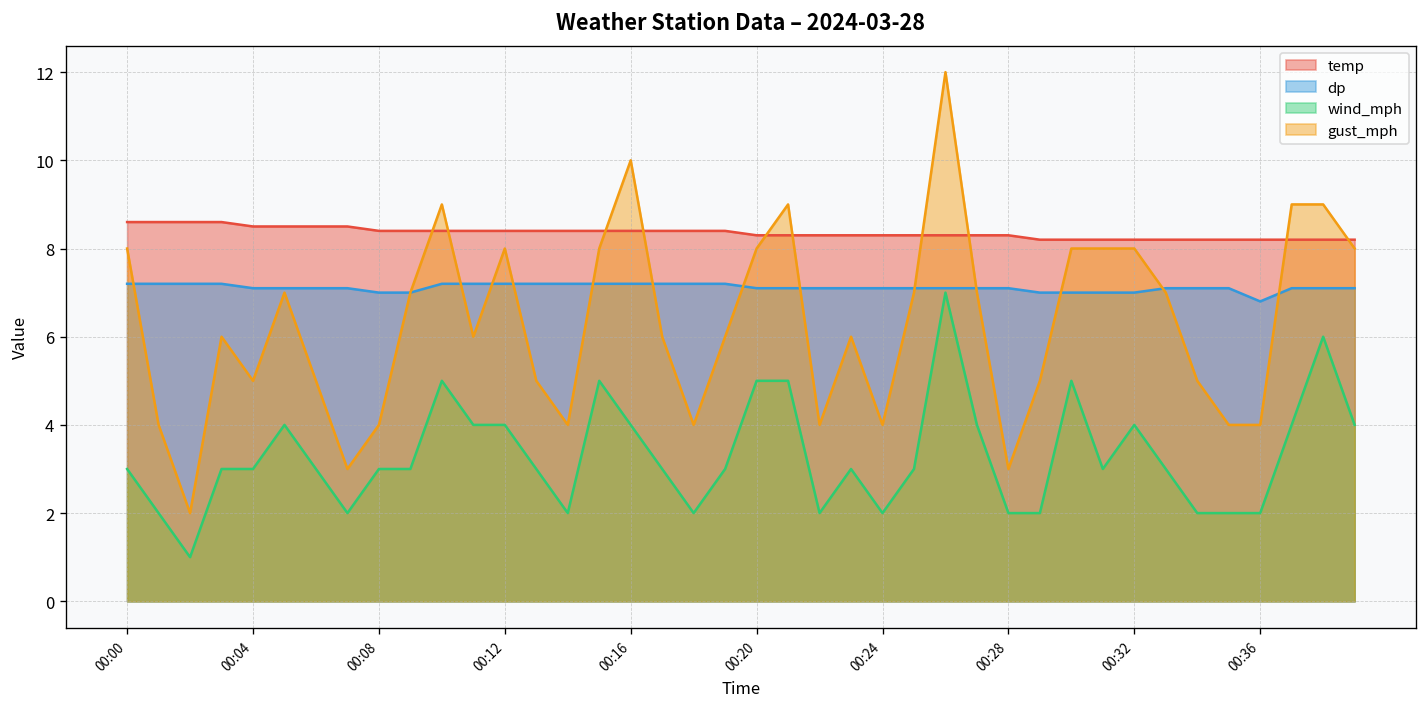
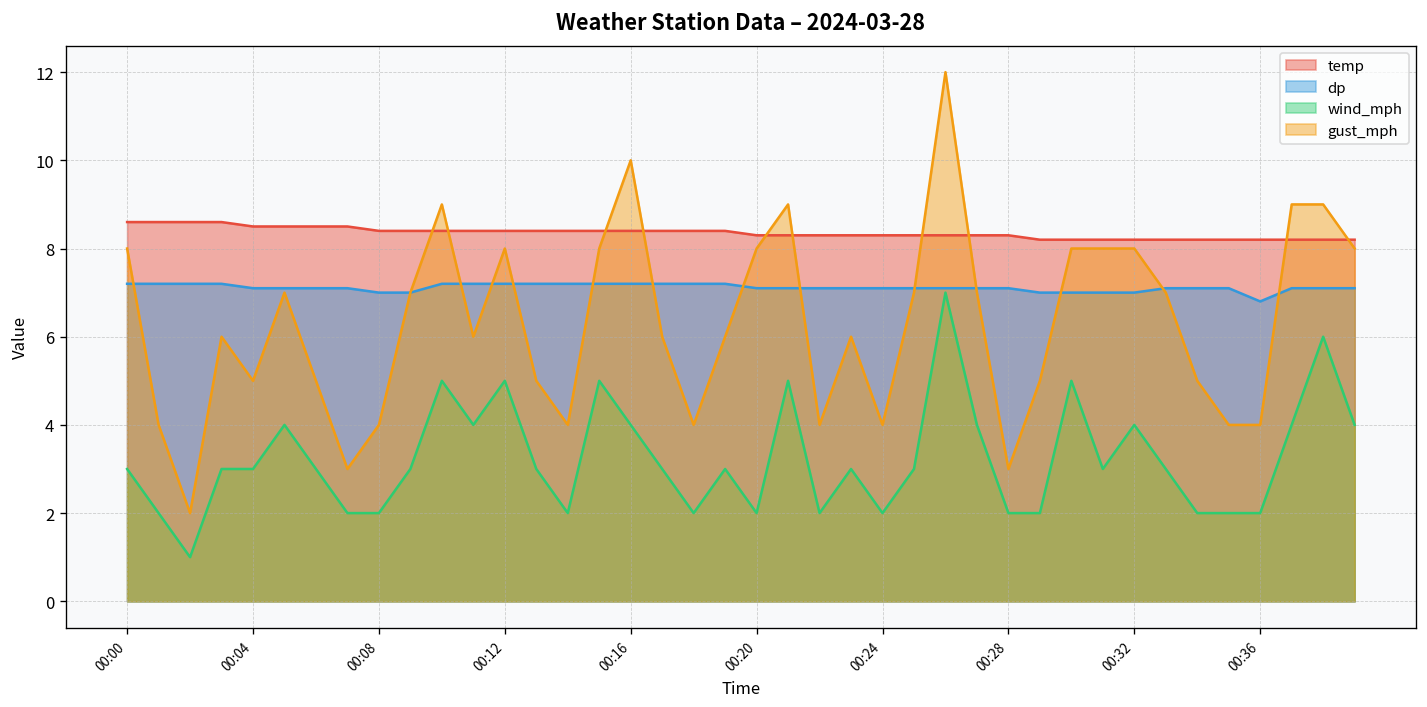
  {
    "temp": {
      "00:00": 8.6,
      "00:04": 8.5,
      "00:08": 8.4,
      "00:12": 8.4,
      "00:16": 8.4,
      "00:20": 8.3,
      "00:24": 8.3,
      "00:28": 8.3,
      "00:32": 8.2,
      "00:36": 8.2
    },
    "dp": {
      "00:00": 7.2,
      "00:04": 7.1,
      "00:08": 7,
      "00:12": 7.2,
      "00:16": 7.2,
      "00:20": 7.1,
      "00:24": 7.1,
      "00:28": 7.1,
      "00:32": 7,
      "00:36": 6.8
    },
    "wind_mph": {
      "00:00": 3,
      "00:04": 3,
-     "00:08": 3,
-     "00:12": 4,
+     "00:08": 2,
+     "00:12": 5,
      "00:16": 4,
-     "00:20": 5,
+     "00:20": 2,
      "00:24": 2,
      "00:28": 2,
      "00:32": 4,
      "00:36": 2
    },
    "gust_mph": {
      "00:00": 8,
      "00:04": 5,
      "00:08": 4,
      "00:12": 8,
      "00:16": 10,
      "00:20": 8,
      "00:24": 4,
      "00:28": 3,
      "00:32": 8,
      "00:36": 4
    }
  }
